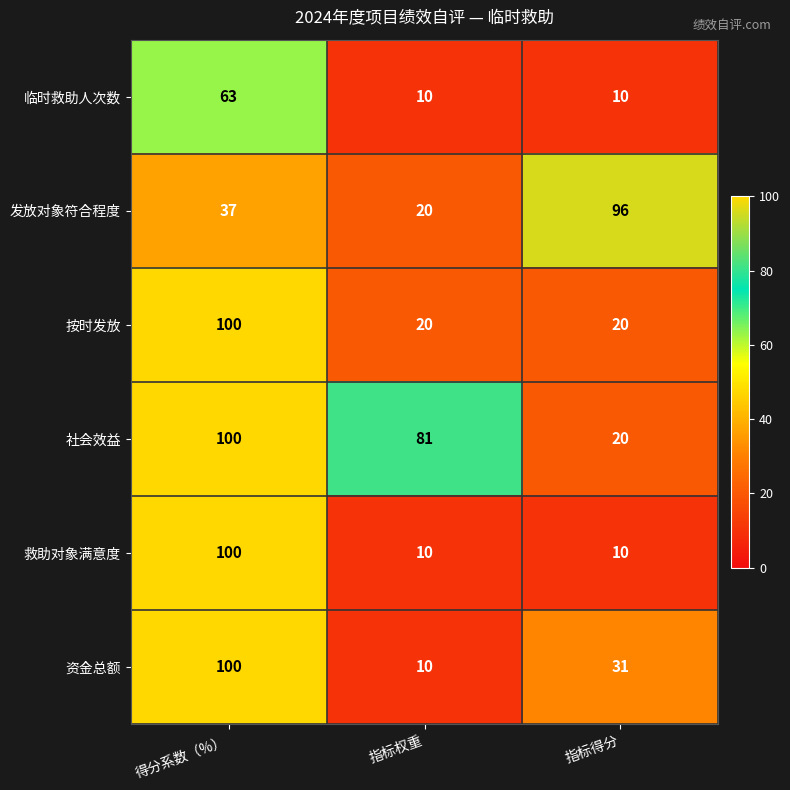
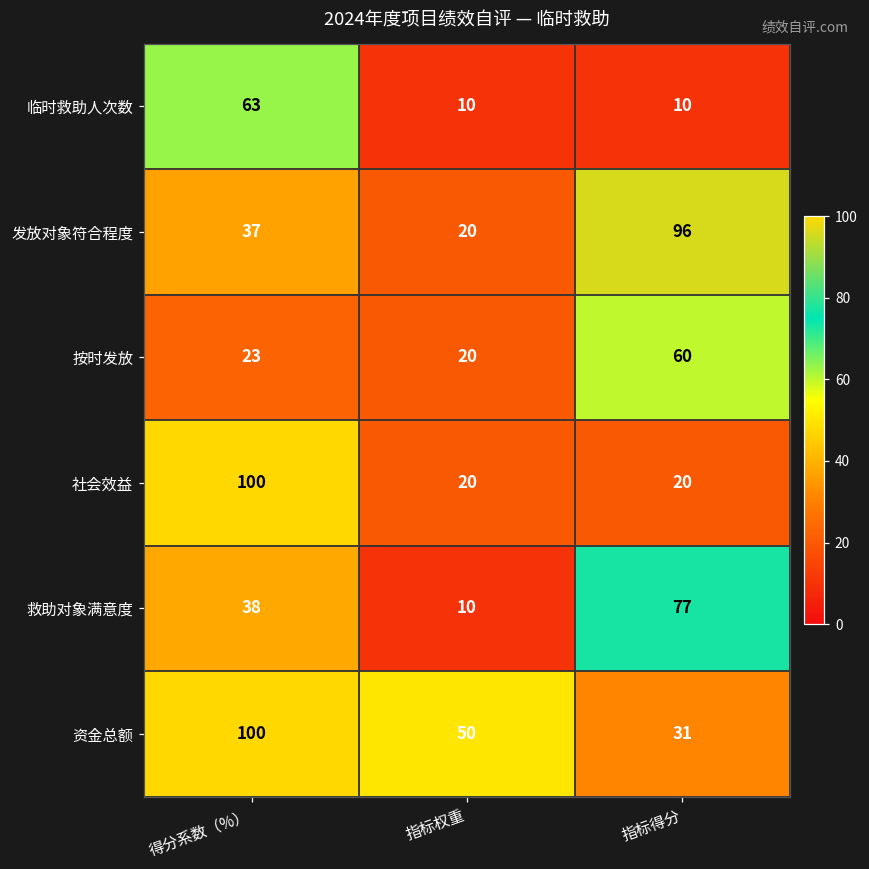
  {
    "临时救助人次数": {
      "得分系数（%）": 63,
      "指标权重": 10,
      "指标得分": 10
    },
    "发放对象符合程度": {
      "得分系数（%）": 37,
      "指标权重": 20,
      "指标得分": 96
    },
    "按时发放": {
-     "得分系数（%）": 100,
+     "得分系数（%）": 23,
      "指标权重": 20,
-     "指标得分": 20
+     "指标得分": 60
    },
    "社会效益": {
      "得分系数（%）": 100,
-     "指标权重": 81,
+     "指标权重": 20,
      "指标得分": 20
    },
    "救助对象满意度": {
-     "得分系数（%）": 100,
+     "得分系数（%）": 38,
      "指标权重": 10,
-     "指标得分": 10
+     "指标得分": 77
    },
    "资金总额": {
      "得分系数（%）": 100,
-     "指标权重": 10,
+     "指标权重": 50,
      "指标得分": 31
    }
  }
